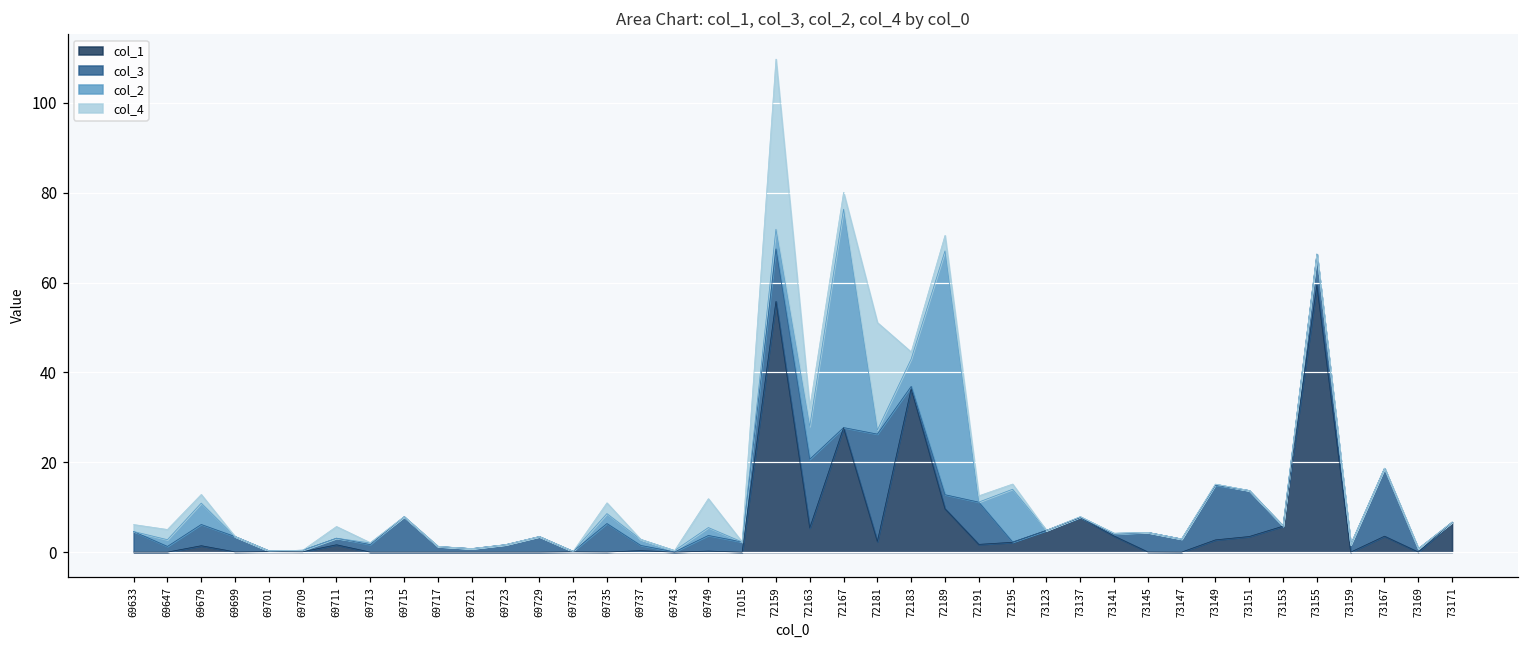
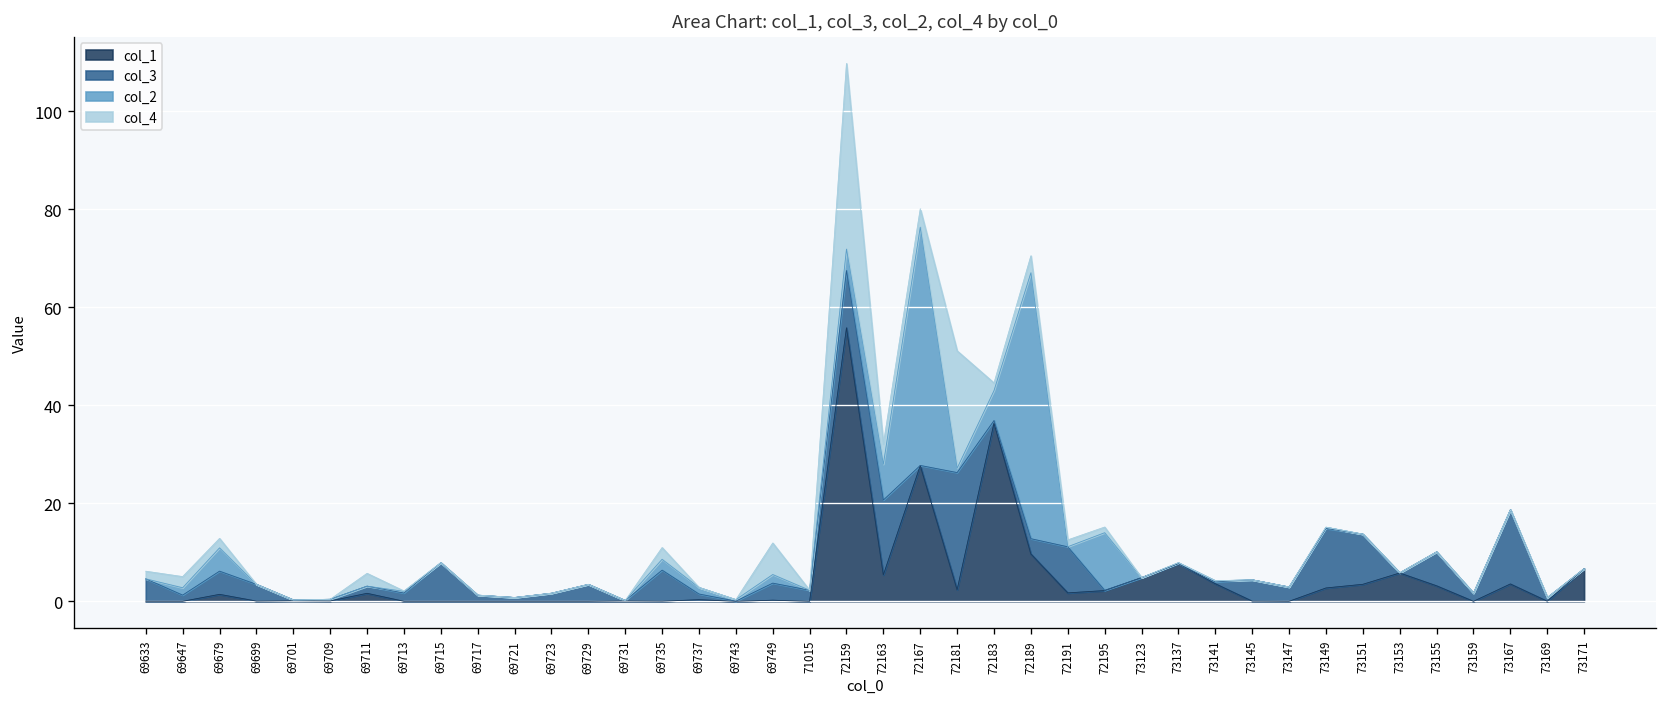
  {
    "col_1": {
      "69633": 0,
      "69647": 0,
      "69679": 1,
      "69699": 0,
      "69711": 2,
      "69713": 0,
      "69715": 0,
      "69717": 0,
      "69721": 0,
      "69723": 0,
      "69729": 0,
      "69735": 0,
      "69737": 0,
      "69749": 0,
      "71015": 0,
      "72159": 56,
      "72163": 5,
      "72181": 2,
      "72189": 10,
      "72191": 2,
      "73145": 0,
      "73147": 0,
      "73149": 3,
      "73151": 3,
-     "73155": 59,
+     "73155": 3,
      "73159": 0,
      "73167": 4,
      "73169": 0
    },
    "col_3": {
      "69647": 1,
      "69679": 5,
      "69735": 6,
      "69737": 1,
      "69749": 3,
      "72159": 12,
      "72163": 15,
      "72181": 24,
      "72189": 3
    },
    "col_2": {
      "69647": 1,
      "69679": 5,
      "69735": 2,
      "69749": 2,
      "72159": 4,
      "72163": 7,
      "72167": 49,
      "72181": 1,
      "72183": 6,
      "72189": 54,
      "72195": 12
    },
    "col_4": {
      "69633": 2,
      "69647": 2,
      "69679": 2,
      "69711": 3,
      "69735": 2,
      "69749": 6,
      "72159": 38,
      "72163": 4,
      "72167": 4,
      "72181": 24,
      "72183": 2,
      "72189": 3,
      "72191": 1,
      "72195": 1
    }
  }
